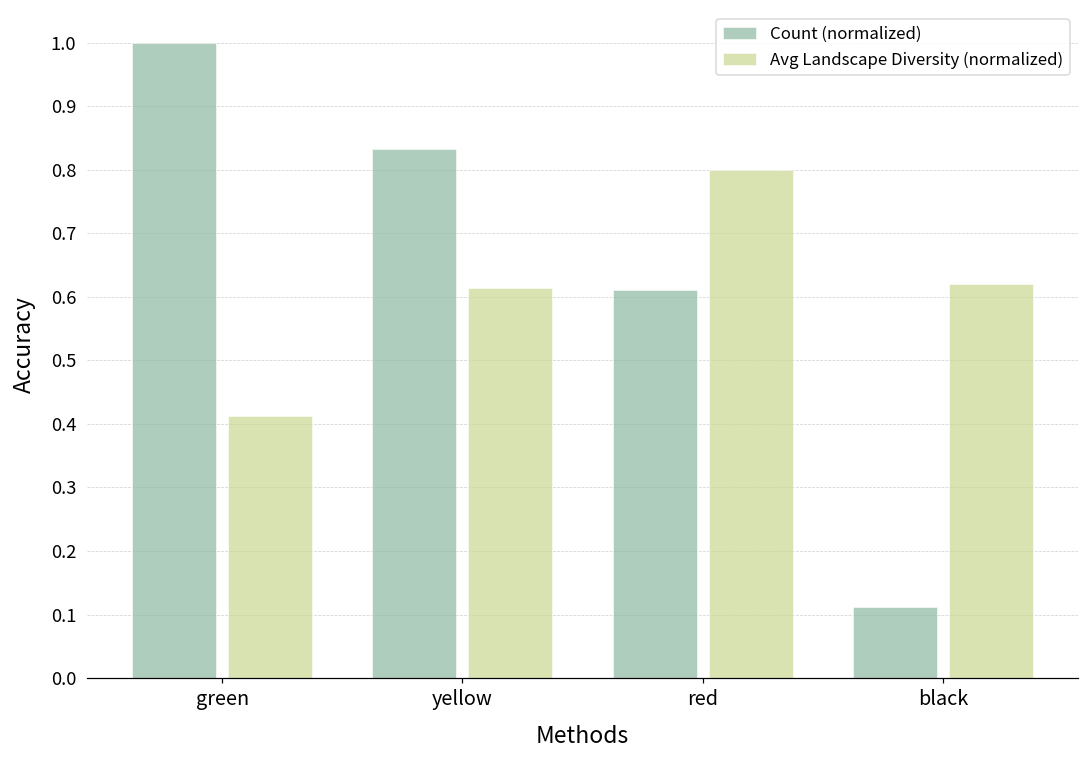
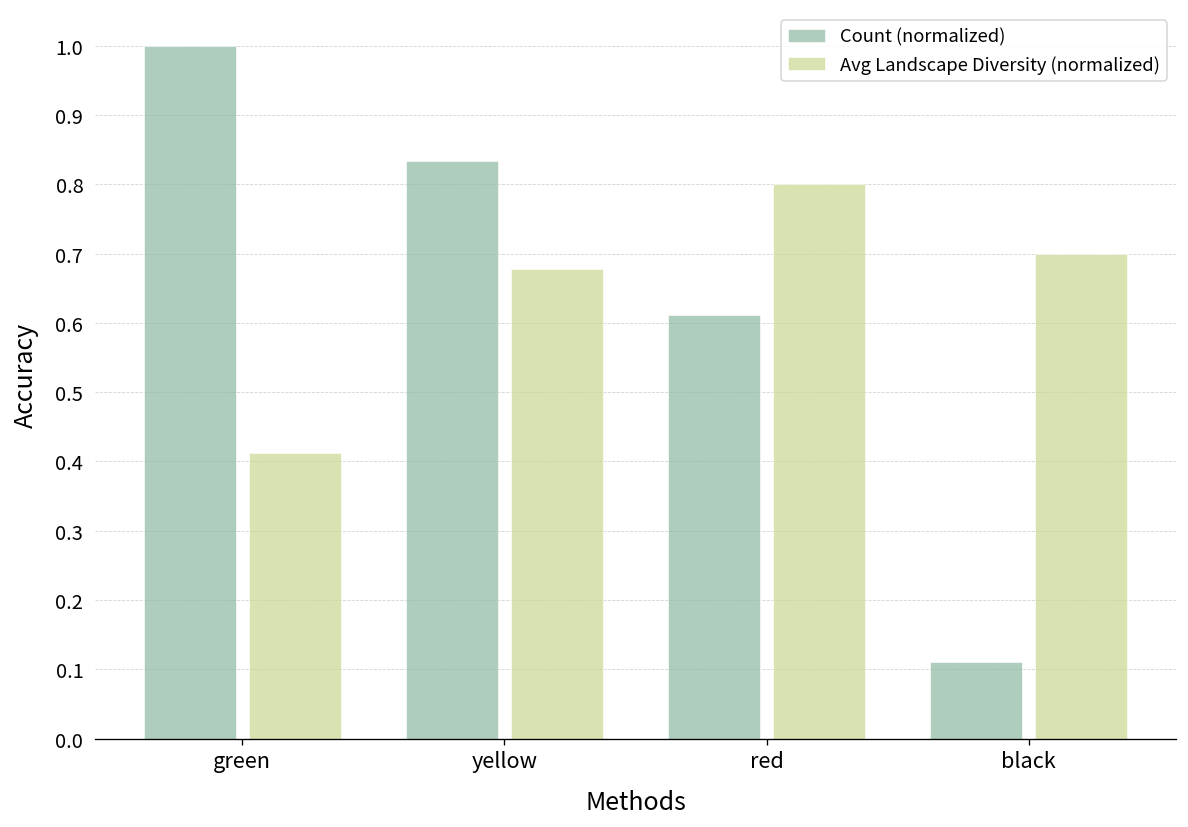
  {
    "Count (normalized)": {
      "green": 1.00,
      "yellow": 0.83,
      "red": 0.61,
      "black": 0.11
    },
    "Avg Landscape Diversity (normalized)": {
      "green": 0.41,
-     "yellow": 0.61,
+     "yellow": 0.68,
      "red": 0.80,
-     "black": 0.62
+     "black": 0.70
    }
  }
